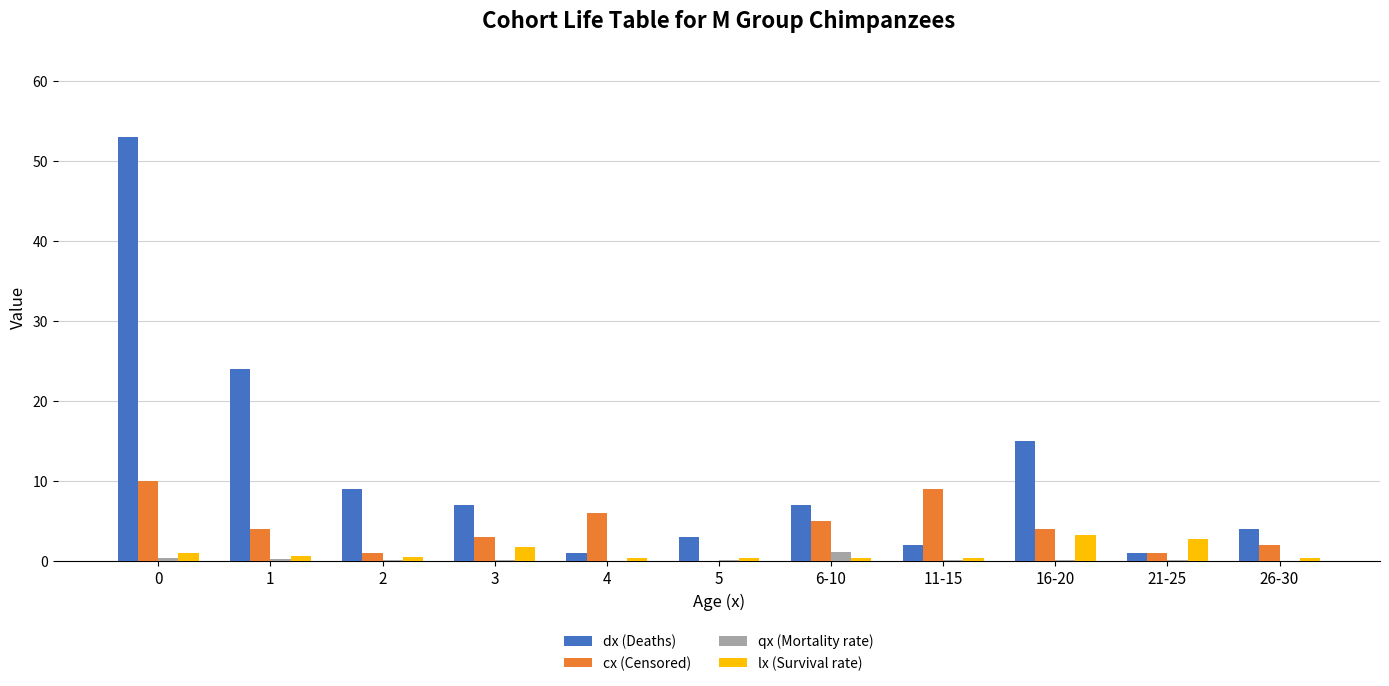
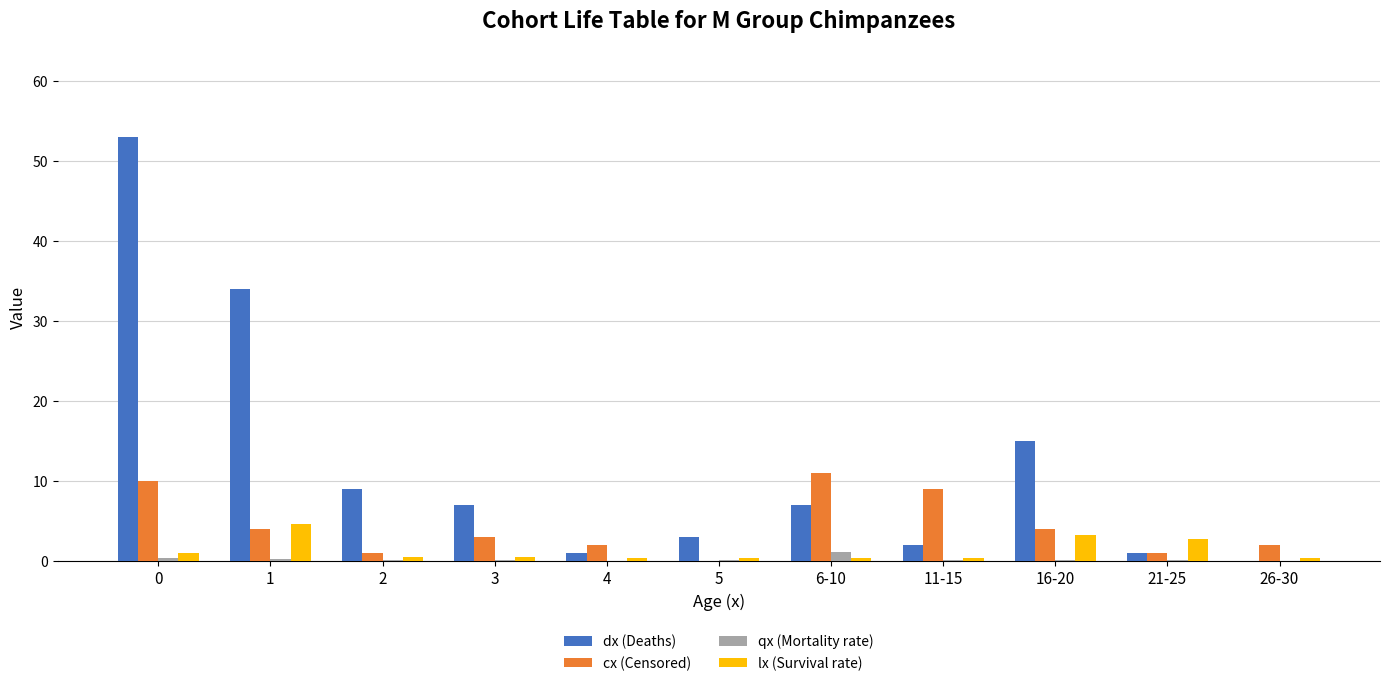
  {
    "dx (Deaths)": {
      "0": 53,
-     "1": 24,
+     "1": 34,
      "2": 9,
      "3": 7,
      "4": 1,
      "5": 3,
      "6-10": 7,
      "11-15": 2,
      "16-20": 15,
      "21-25": 1,
-     "26-30": 4
+     "26-30": 0
    },
    "cx (Censored)": {
      "0": 10,
      "1": 4,
      "2": 1,
      "3": 3,
-     "4": 6,
+     "4": 2,
      "5": 0,
-     "6-10": 5,
+     "6-10": 11,
      "11-15": 9,
      "16-20": 4,
      "21-25": 1,
      "26-30": 2
    },
    "qx (Mortality rate)": {
      "0": 0,
      "6-10": 1,
      "26-30": 0
    },
    "lx (Survival rate)": {
      "0": 1,
-     "1": 1,
+     "1": 5,
      "2": 0,
-     "3": 2,
+     "3": 0,
      "4": 0,
      "5": 0,
      "6-10": 0,
      "11-15": 0,
      "16-20": 3,
      "21-25": 3
    }
  }
